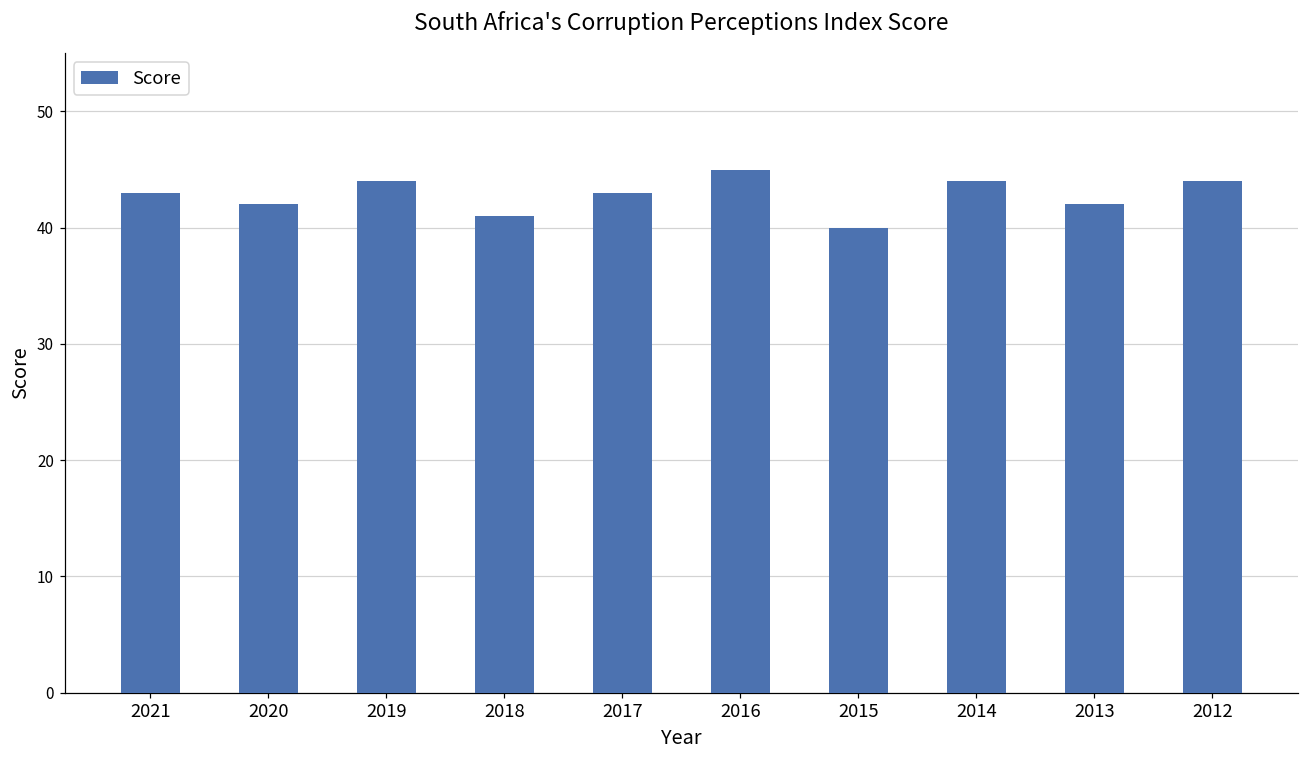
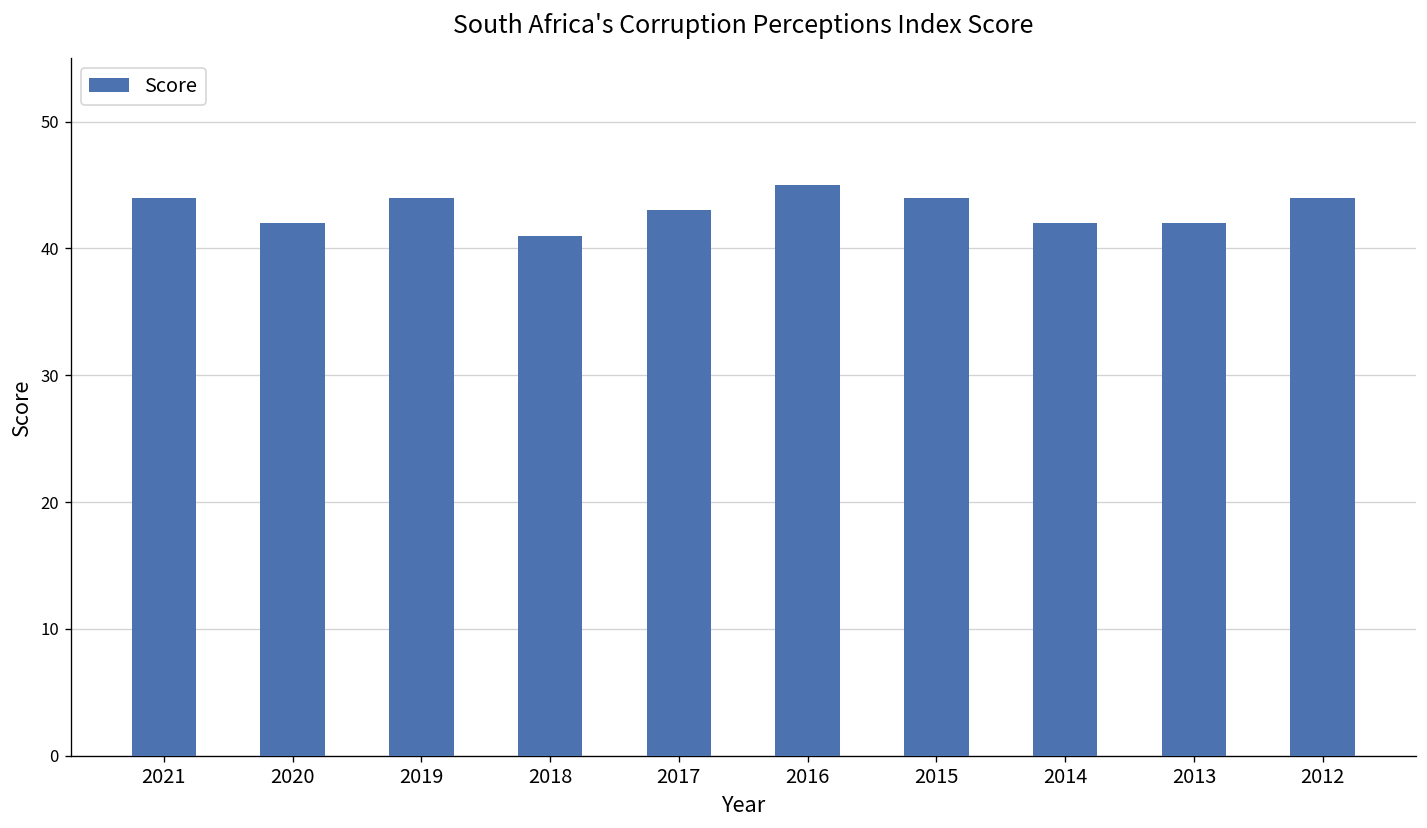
  {
-   "2021": 43,
+   "2021": 44,
    "2020": 42,
    "2019": 44,
    "2018": 41,
    "2017": 43,
    "2016": 45,
-   "2015": 40,
-   "2014": 44,
+   "2015": 44,
+   "2014": 42,
    "2013": 42,
    "2012": 44
  }
